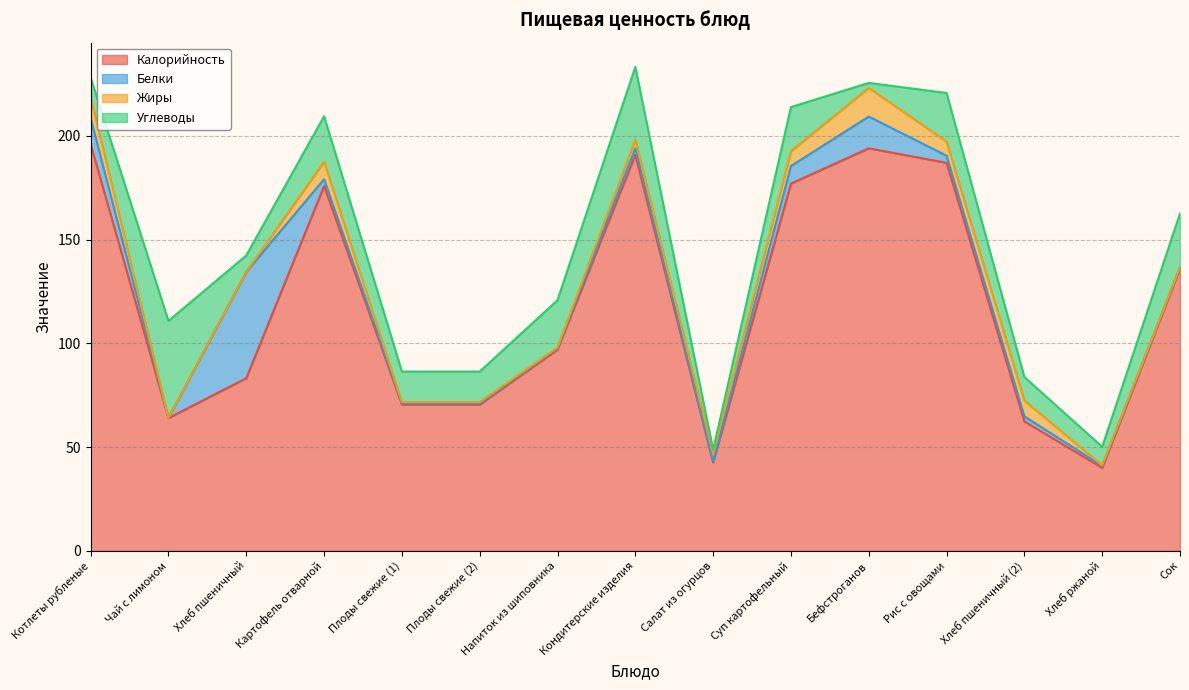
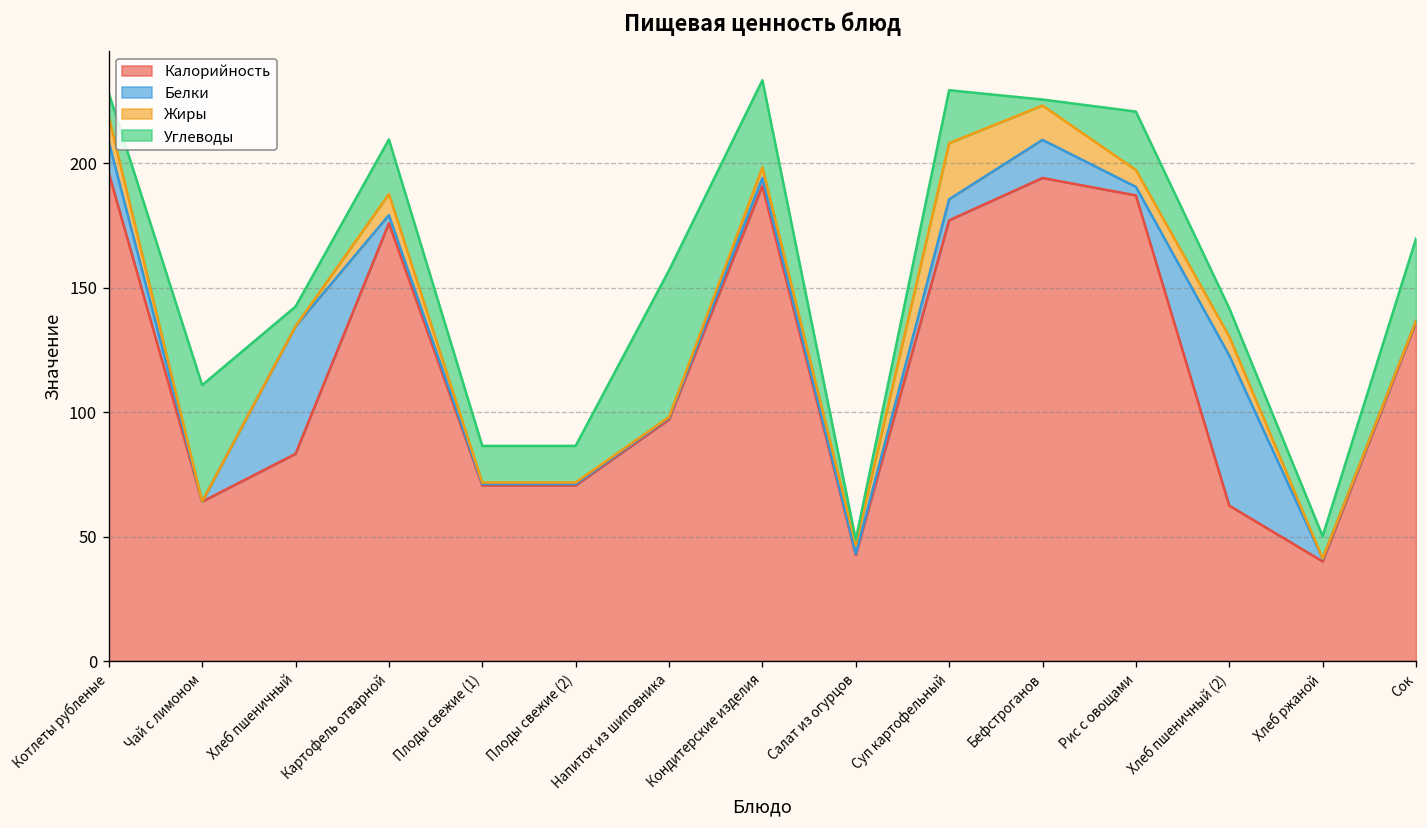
  {
    "Калорийность": {
      "Котлеты рубленые": 196,
      "Хлеб пшеничный": 83,
      "Картофель отварной": 176,
      "Кондитерские изделия": 191,
      "Суп картофельный": 177,
      "Бефстроганов": 194,
      "Рис с овощами": 187,
      "Хлеб пшеничный (2)": 62
    },
    "Белки": {
      "Котлеты рубленые": 13,
      "Картофель отварной": 3,
      "Кондитерские изделия": 3,
      "Суп картофельный": 8,
      "Бефстроганов": 15,
      "Рис с овощами": 3,
-     "Хлеб пшеничный (2)": 2
+     "Хлеб пшеничный (2)": 60
    },
    "Жиры": {
      "Котлеты рубленые": 10,
      "Картофель отварной": 8,
      "Кондитерские изделия": 4,
      "Салат из огурцов": 4,
-     "Суп картофельный": 7,
+     "Суп картофельный": 23,
      "Бефстроганов": 14,
      "Рис с овощами": 7,
      "Хлеб пшеничный (2)": 8
    },
    "Углеводы": {
      "Котлеты рубленые": 10,
      "Чай с лимоном": 47,
      "Хлеб пшеничный": 8,
      "Картофель отварной": 22,
      "Плоды свежие (1)": 15,
      "Плоды свежие (2)": 15,
-     "Напиток из шиповника": 23,
+     "Напиток из шиповника": 59,
      "Кондитерские изделия": 35,
      "Салат из огурцов": 2,
      "Суп картофельный": 21,
      "Бефстроганов": 2,
      "Рис с овощами": 23,
      "Хлеб пшеничный (2)": 11,
      "Хлеб ржаной": 9,
-     "Сок": 26
+     "Сок": 33
    }
  }
